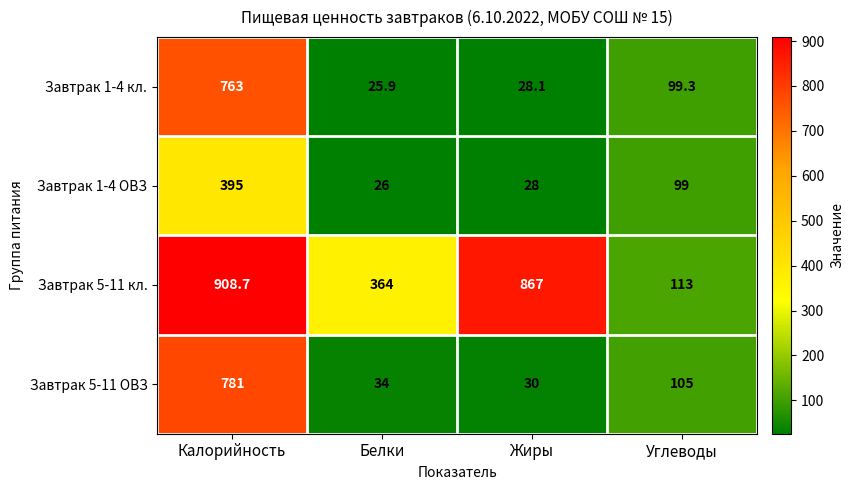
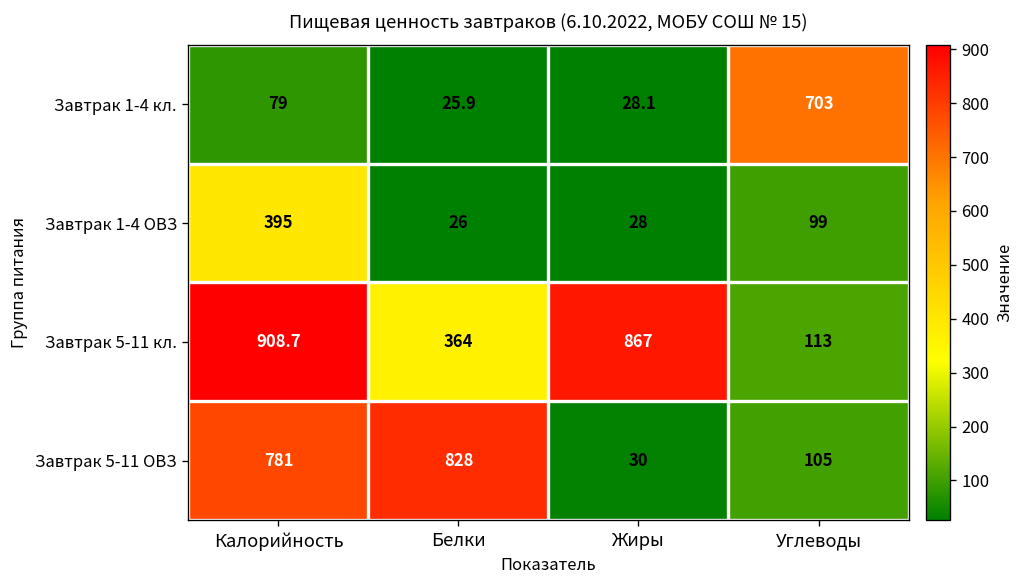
  {
    "Завтрак 1-4 кл.": {
-     "Калорийность": 763,
+     "Калорийность": 79,
      "Белки": 25.9,
      "Жиры": 28.1,
-     "Углеводы": 99.3
+     "Углеводы": 703
    },
    "Завтрак 1-4 ОВЗ": {
      "Калорийность": 395,
      "Белки": 26,
      "Жиры": 28,
      "Углеводы": 99
    },
    "Завтрак 5-11 кл.": {
      "Калорийность": 908.7,
      "Белки": 364,
      "Жиры": 867,
      "Углеводы": 113
    },
    "Завтрак 5-11 ОВЗ": {
      "Калорийность": 781,
-     "Белки": 34,
+     "Белки": 828,
      "Жиры": 30,
      "Углеводы": 105
    }
  }
